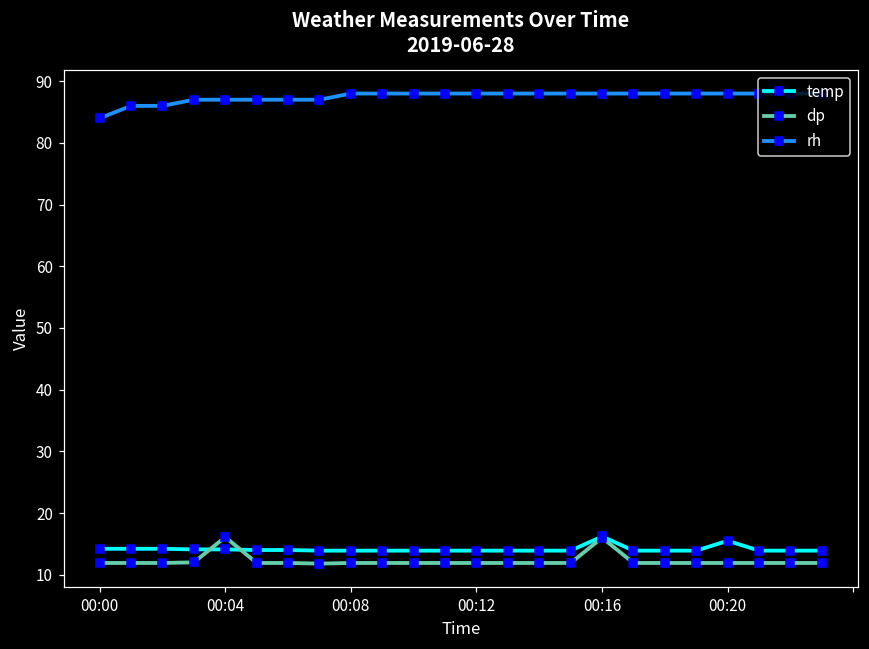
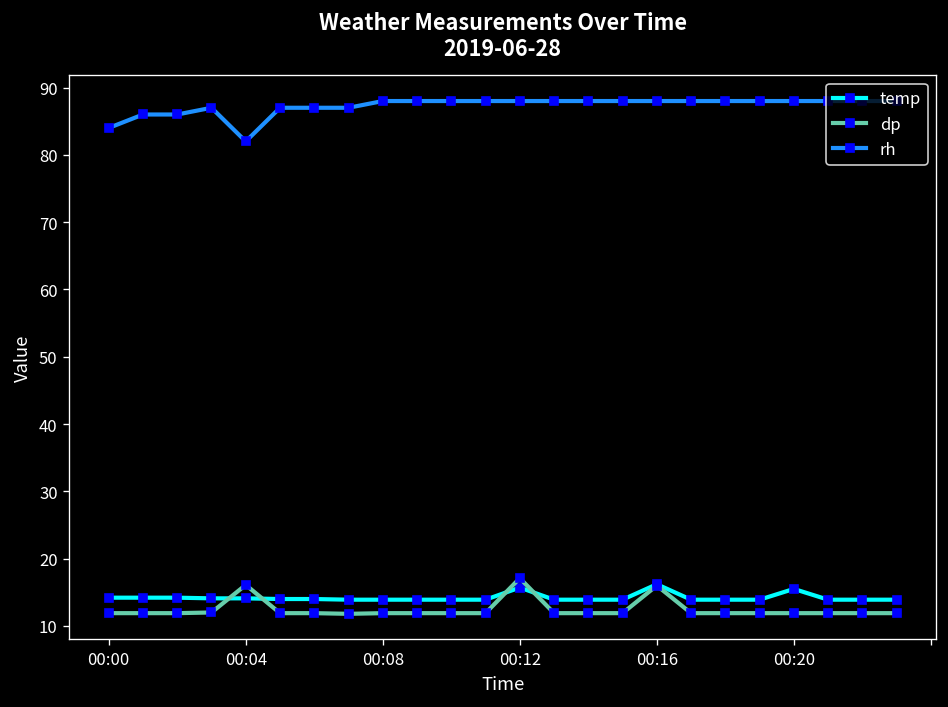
  {
    "temp": {
      "00:00": 14,
      "00:04": 14,
      "00:08": 14,
-     "00:12": 14,
+     "00:12": 16,
      "00:20": 16
    },
    "dp": {
      "00:00": 12,
      "00:04": 16,
      "00:08": 12,
-     "00:12": 12,
+     "00:12": 17,
      "00:20": 12
    },
    "rh": {
      "00:00": 84,
-     "00:04": 87,
+     "00:04": 82,
      "00:08": 88,
      "00:12": 88,
      "00:16": 88,
      "00:20": 88
    }
  }
